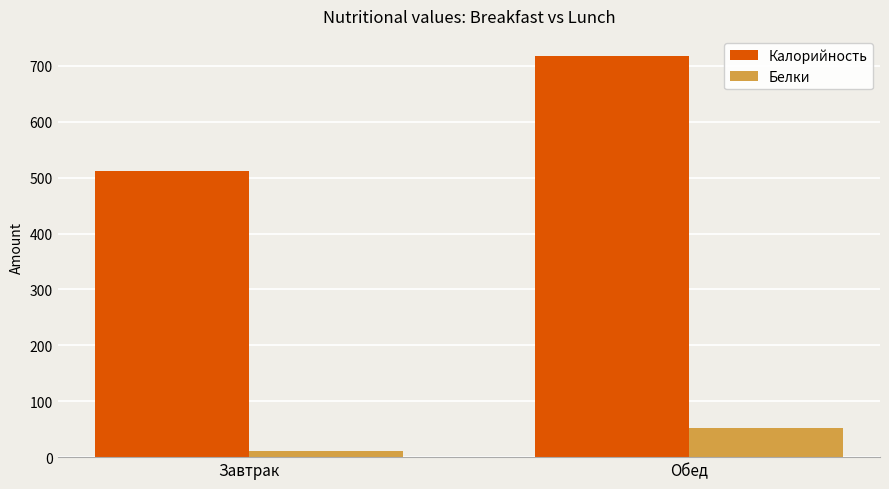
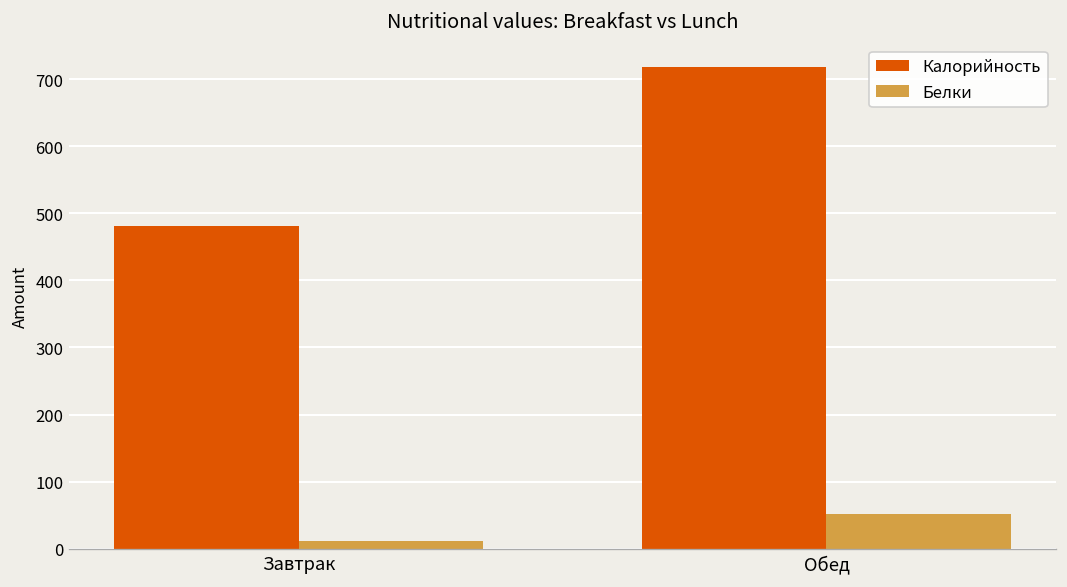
  {
    "Калорийность": {
-     "Завтрак": 510,
+     "Завтрак": 480,
      "Обед": 720
    },
    "Белки": {
      "Завтрак": 10,
      "Обед": 50
    }
  }
